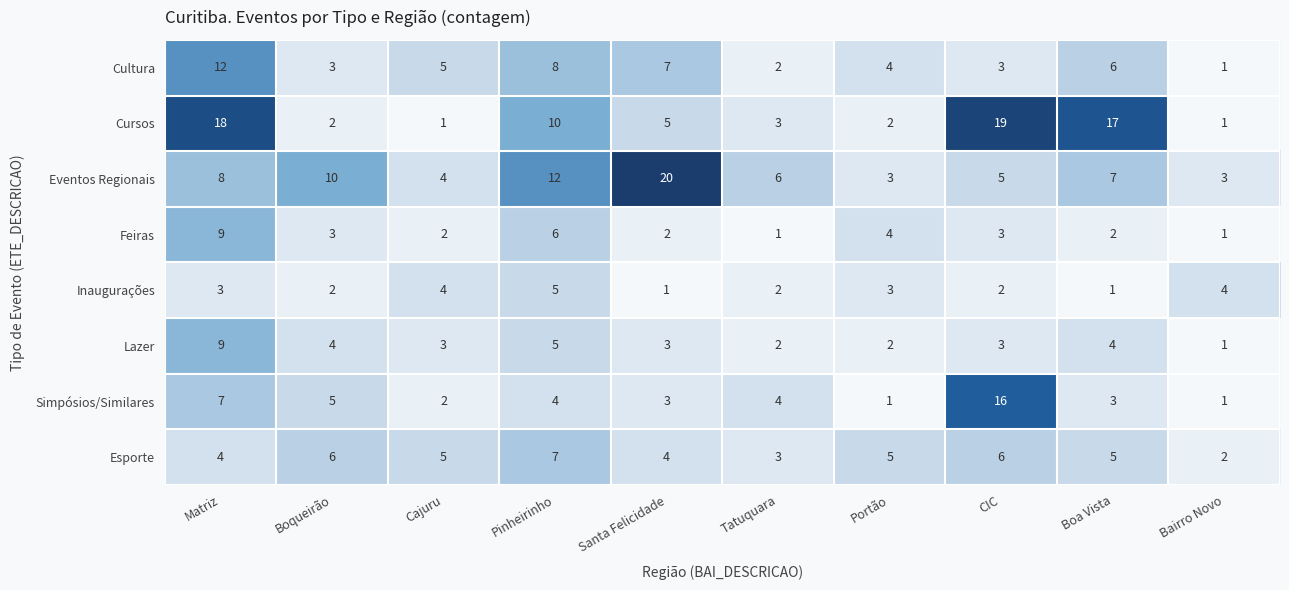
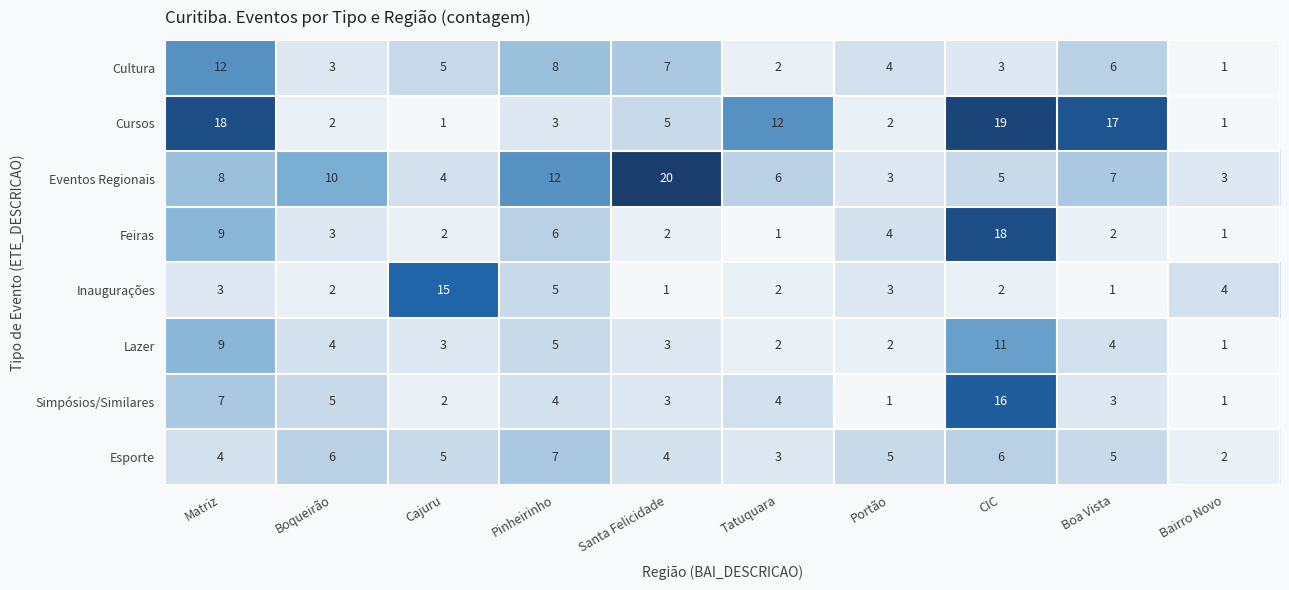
  {
    "Cultura": {
      "Matriz": 12,
      "Boqueirão": 3,
      "Cajuru": 5,
      "Pinheirinho": 8,
      "Santa Felicidade": 7,
      "Tatuquara": 2,
      "Portão": 4,
      "CIC": 3,
      "Boa Vista": 6,
      "Bairro Novo": 1
    },
    "Cursos": {
      "Matriz": 18,
      "Boqueirão": 2,
      "Cajuru": 1,
-     "Pinheirinho": 10,
+     "Pinheirinho": 3,
      "Santa Felicidade": 5,
-     "Tatuquara": 3,
+     "Tatuquara": 12,
      "Portão": 2,
      "CIC": 19,
      "Boa Vista": 17,
      "Bairro Novo": 1
    },
    "Eventos Regionais": {
      "Matriz": 8,
      "Boqueirão": 10,
      "Cajuru": 4,
      "Pinheirinho": 12,
      "Santa Felicidade": 20,
      "Tatuquara": 6,
      "Portão": 3,
      "CIC": 5,
      "Boa Vista": 7,
      "Bairro Novo": 3
    },
    "Feiras": {
      "Matriz": 9,
      "Boqueirão": 3,
      "Cajuru": 2,
      "Pinheirinho": 6,
      "Santa Felicidade": 2,
      "Tatuquara": 1,
      "Portão": 4,
-     "CIC": 3,
+     "CIC": 18,
      "Boa Vista": 2,
      "Bairro Novo": 1
    },
    "Inaugurações": {
      "Matriz": 3,
      "Boqueirão": 2,
-     "Cajuru": 4,
+     "Cajuru": 15,
      "Pinheirinho": 5,
      "Santa Felicidade": 1,
      "Tatuquara": 2,
      "Portão": 3,
      "CIC": 2,
      "Boa Vista": 1,
      "Bairro Novo": 4
    },
    "Lazer": {
      "Matriz": 9,
      "Boqueirão": 4,
      "Cajuru": 3,
      "Pinheirinho": 5,
      "Santa Felicidade": 3,
      "Tatuquara": 2,
      "Portão": 2,
-     "CIC": 3,
+     "CIC": 11,
      "Boa Vista": 4,
      "Bairro Novo": 1
    },
    "Simpósios/Similares": {
      "Matriz": 7,
      "Boqueirão": 5,
      "Cajuru": 2,
      "Pinheirinho": 4,
      "Santa Felicidade": 3,
      "Tatuquara": 4,
      "Portão": 1,
      "CIC": 16,
      "Boa Vista": 3,
      "Bairro Novo": 1
    },
    "Esporte": {
      "Matriz": 4,
      "Boqueirão": 6,
      "Cajuru": 5,
      "Pinheirinho": 7,
      "Santa Felicidade": 4,
      "Tatuquara": 3,
      "Portão": 5,
      "CIC": 6,
      "Boa Vista": 5,
      "Bairro Novo": 2
    }
  }
